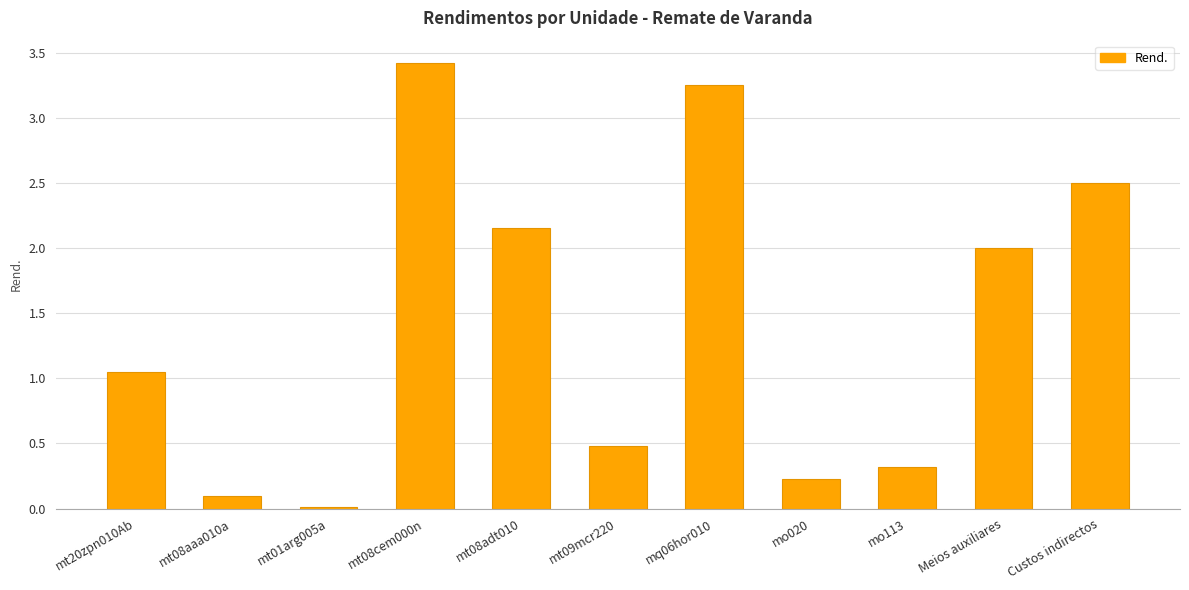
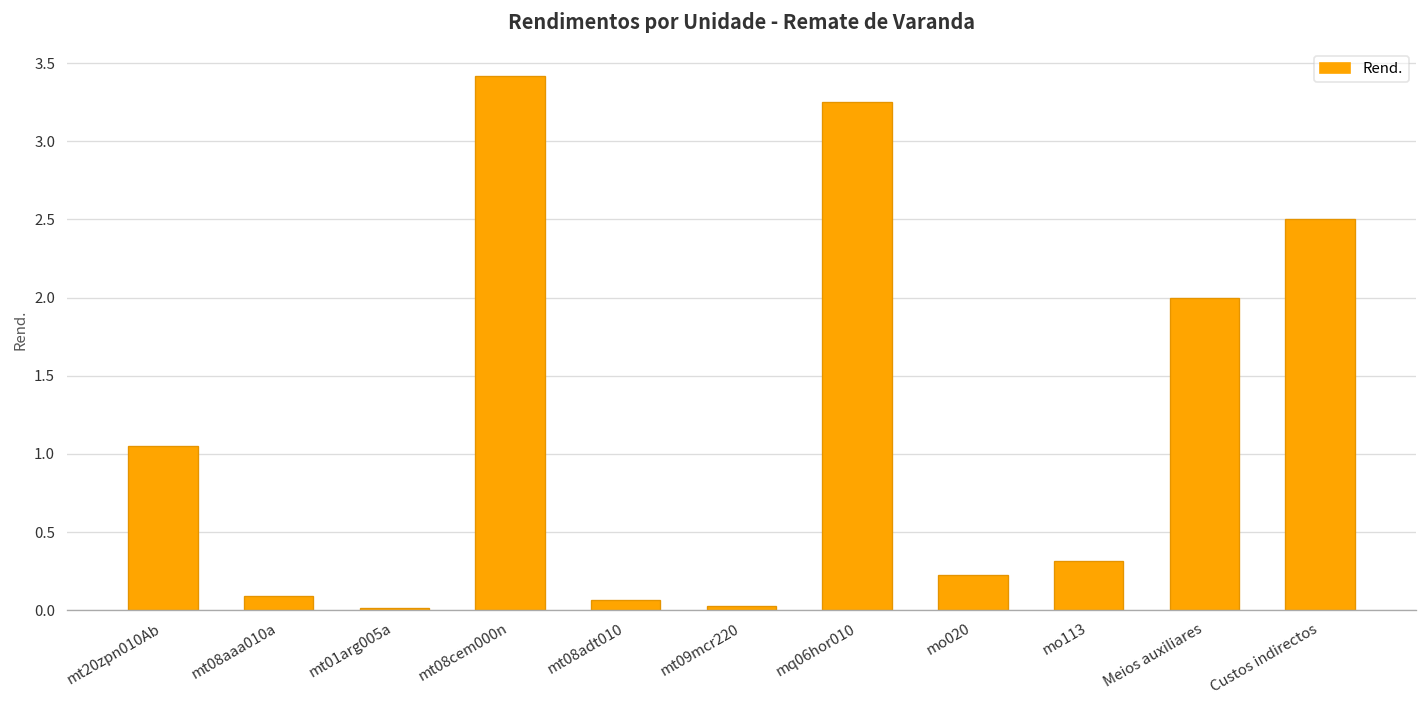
  {
    "mt20zpn010Ab": 1.05,
    "mt08aaa010a": 0.09,
    "mt08cem000n": 3.42,
-   "mt08adt010": 2.15,
-   "mt09mcr220": 0.48,
+   "mt08adt010": 0.07,
+   "mt09mcr220": 0.03,
    "mq06hor010": 3.25,
    "mo020": 0.22,
    "mo113": 0.32,
    "Meios auxiliares": 2.00,
    "Custos indirectos": 2.50
  }
